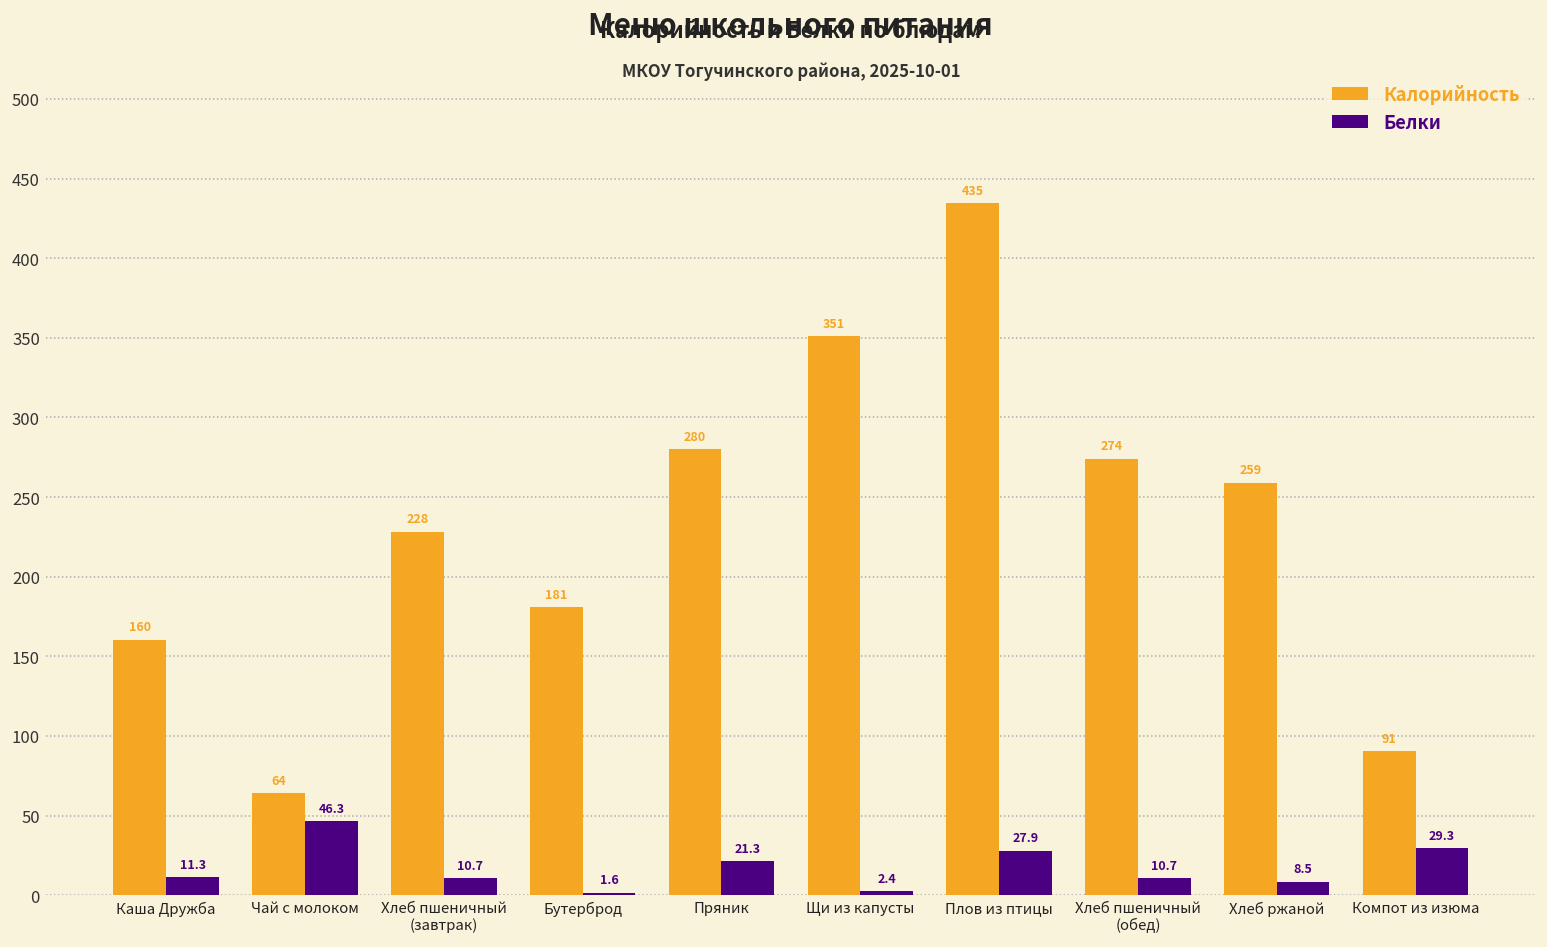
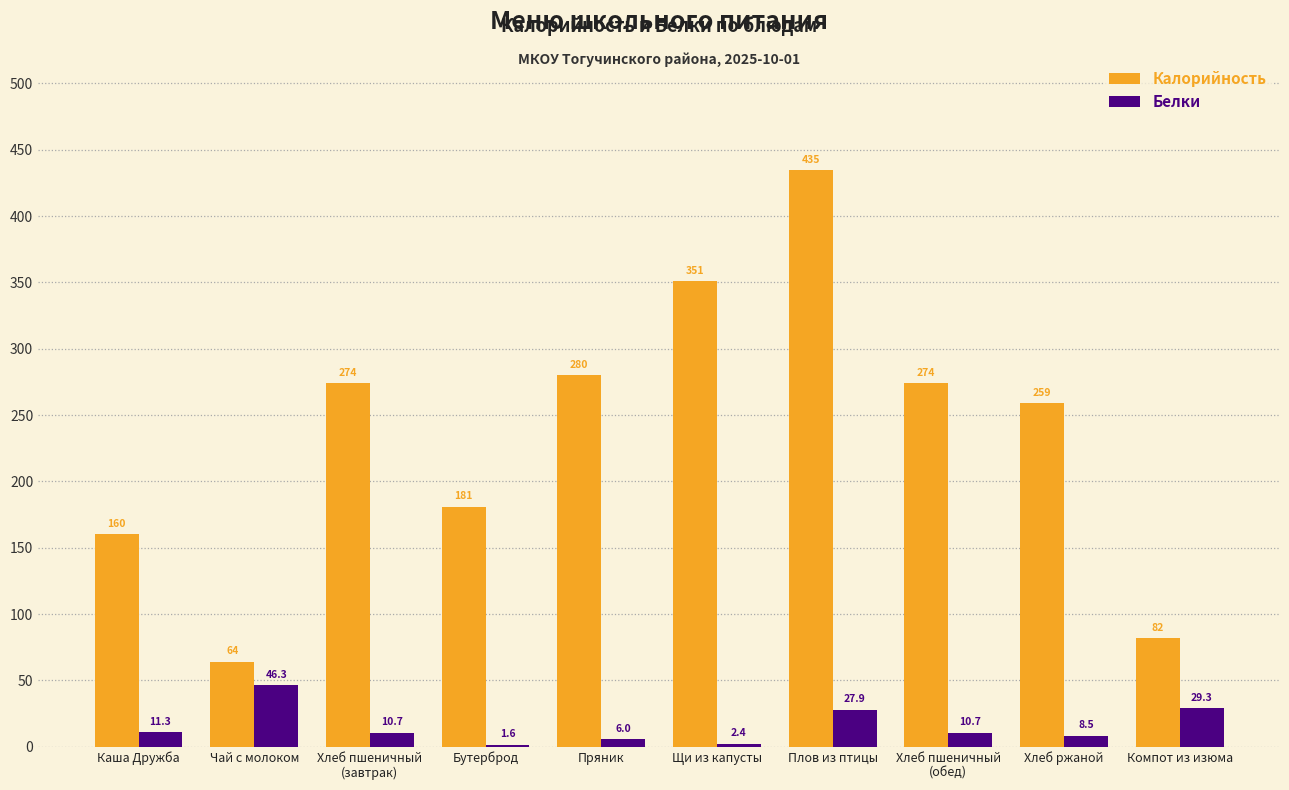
  {
    "Калорийность": {
      "Каша Дружба": 160,
      "Чай с молоком": 64,
-     "Хлеб пшеничный (завтрак)": 228,
+     "Хлеб пшеничный (завтрак)": 274,
      "Бутерброд": 181,
      "Пряник": 280,
      "Щи из капусты": 351,
      "Плов из птицы": 435,
      "Хлеб пшеничный (обед)": 274,
      "Хлеб ржаной": 259,
-     "Компот из изюма": 91
+     "Компот из изюма": 82
    },
    "Белки": {
      "Каша Дружба": 11.3,
      "Чай с молоком": 46.3,
      "Хлеб пшеничный (завтрак)": 10.7,
      "Бутерброд": 1.6,
-     "Пряник": 21.3,
+     "Пряник": 6.0,
      "Щи из капусты": 2.4,
      "Плов из птицы": 27.9,
      "Хлеб пшеничный (обед)": 10.7,
      "Хлеб ржаной": 8.5,
      "Компот из изюма": 29.3
    }
  }
